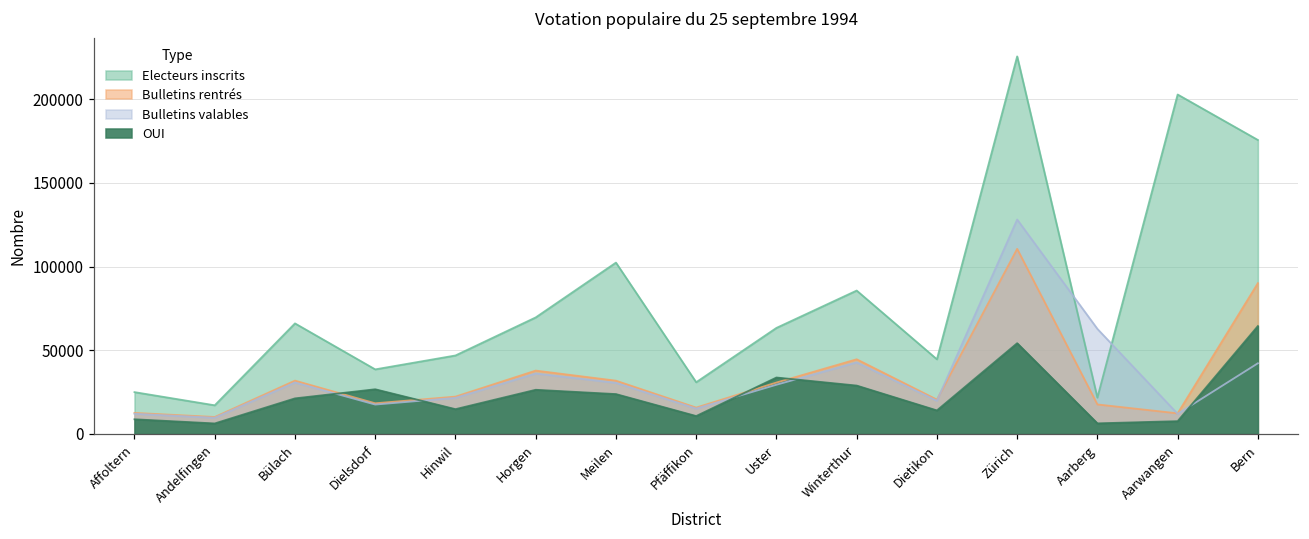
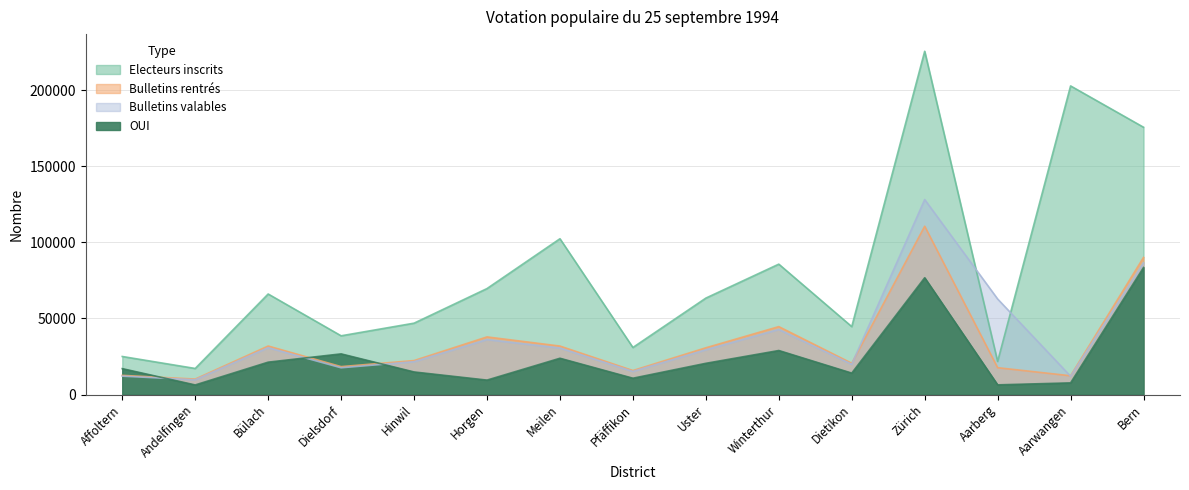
  {
    "Electeurs inscrits": {
      "Affoltern": 25000,
      "Andelfingen": 17000,
      "Bülach": 66000,
      "Dielsdorf": 39000,
      "Hinwil": 47000,
      "Horgen": 70000,
      "Meilen": 102000,
      "Pfäffikon": 31000,
      "Uster": 63000,
      "Winterthur": 86000,
      "Dietikon": 45000,
      "Zürich": 226000,
      "Aarberg": 22000,
      "Aarwangen": 203000,
      "Bern": 176000
    },
    "Bulletins rentrés": {
      "Horgen": 38000,
      "Winterthur": 45000,
      "Zürich": 111000,
      "Aarberg": 18000,
      "Bern": 90000
    },
    "Bulletins valables": {
      "Horgen": 36000,
      "Winterthur": 43000,
      "Zürich": 128000,
      "Aarberg": 63000,
-     "Bern": 42000
+     "Bern": 86000
    },
    "OUI": {
-     "Affoltern": 9000,
+     "Affoltern": 17000,
      "Andelfingen": 6000,
      "Bülach": 21000,
      "Dielsdorf": 27000,
      "Hinwil": 15000,
-     "Horgen": 26000,
+     "Horgen": 9000,
      "Meilen": 24000,
      "Pfäffikon": 11000,
-     "Uster": 34000,
+     "Uster": 20000,
      "Winterthur": 29000,
      "Dietikon": 14000,
-     "Zürich": 54000,
+     "Zürich": 77000,
      "Aarberg": 6000,
      "Aarwangen": 8000,
-     "Bern": 64000
+     "Bern": 83000
    }
  }
